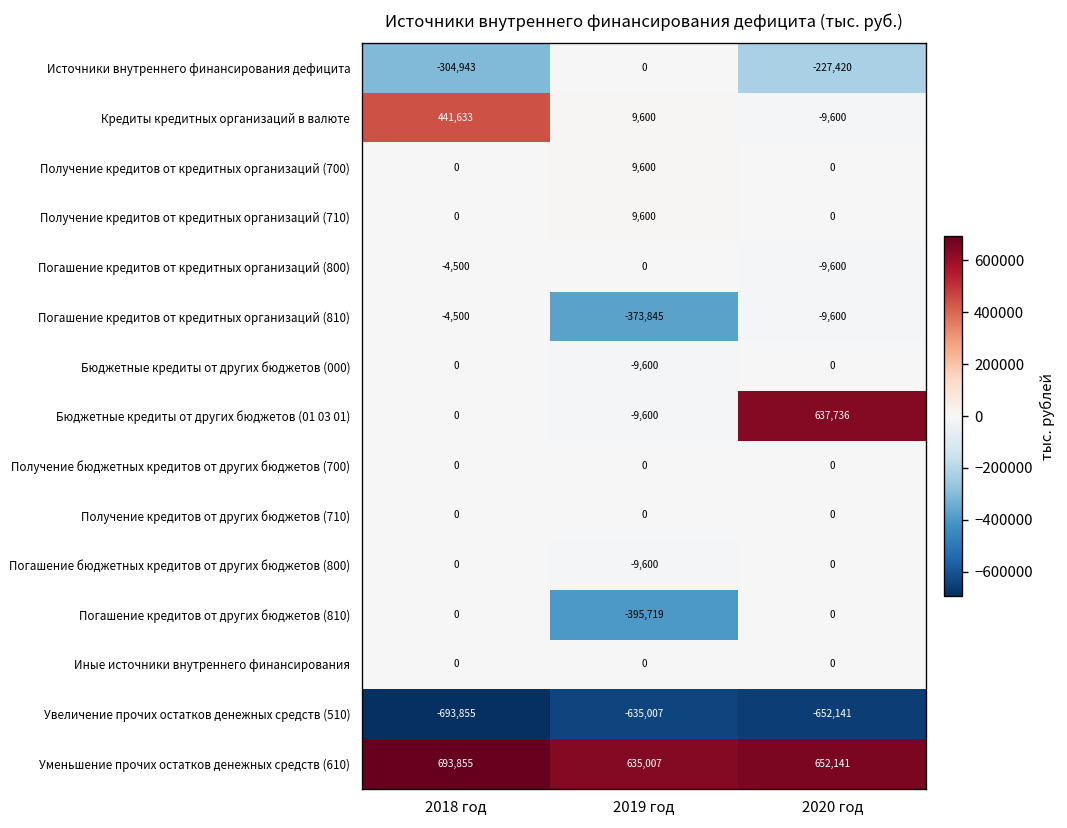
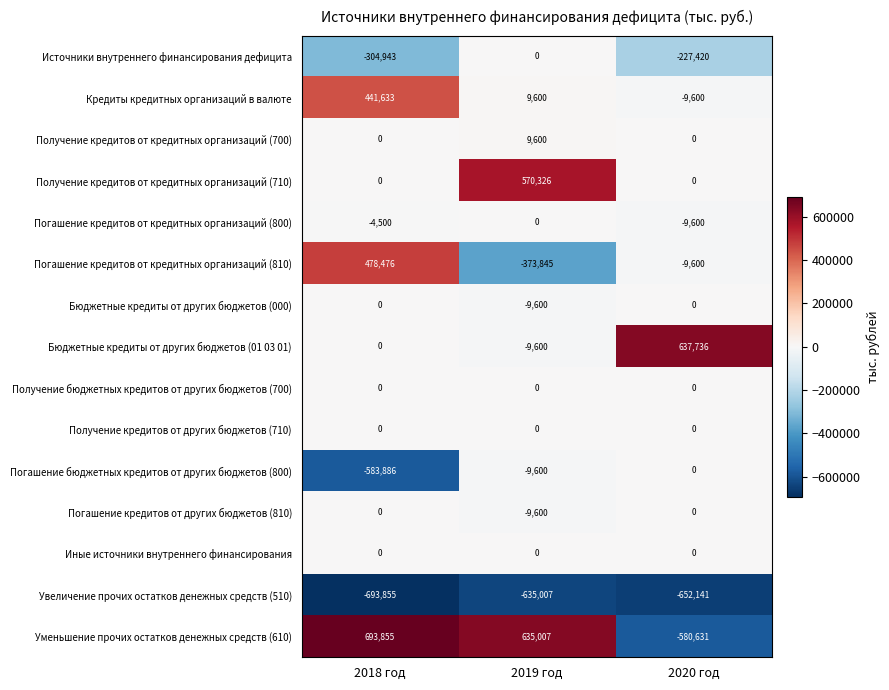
  {
    "Источники внутреннего финансирования дефицита": {
      "2018 год": "-304,943",
      "2019 год": "0",
      "2020 год": "-227,420"
    },
    "Кредиты кредитных организаций в валюте": {
      "2018 год": "441,633",
      "2019 год": "9,600",
      "2020 год": "-9,600"
    },
    "Получение кредитов от кредитных организаций (700)": {
      "2018 год": "0",
      "2019 год": "9,600",
      "2020 год": "0"
    },
    "Получение кредитов от кредитных организаций (710)": {
      "2018 год": "0",
-     "2019 год": "9,600",
+     "2019 год": "570,326",
      "2020 год": "0"
    },
    "Погашение кредитов от кредитных организаций (800)": {
      "2018 год": "-4,500",
      "2019 год": "0",
      "2020 год": "-9,600"
    },
    "Погашение кредитов от кредитных организаций (810)": {
-     "2018 год": "-4,500",
+     "2018 год": "478,476",
      "2019 год": "-373,845",
      "2020 год": "-9,600"
    },
    "Бюджетные кредиты от других бюджетов (000)": {
      "2018 год": "0",
      "2019 год": "-9,600",
      "2020 год": "0"
    },
    "Бюджетные кредиты от других бюджетов (01 03 01)": {
      "2018 год": "0",
      "2019 год": "-9,600",
      "2020 год": "637,736"
    },
    "Получение бюджетных кредитов от других бюджетов (700)": {
      "2018 год": "0",
      "2019 год": "0",
      "2020 год": "0"
    },
    "Получение кредитов от других бюджетов (710)": {
      "2018 год": "0",
      "2019 год": "0",
      "2020 год": "0"
    },
    "Погашение бюджетных кредитов от других бюджетов (800)": {
-     "2018 год": "0",
+     "2018 год": "-583,886",
      "2019 год": "-9,600",
      "2020 год": "0"
    },
    "Погашение кредитов от других бюджетов (810)": {
      "2018 год": "0",
-     "2019 год": "-395,719",
+     "2019 год": "-9,600",
      "2020 год": "0"
    },
    "Иные источники внутреннего финансирования": {
      "2018 год": "0",
      "2019 год": "0",
      "2020 год": "0"
    },
    "Увеличение прочих остатков денежных средств (510)": {
      "2018 год": "-693,855",
      "2019 год": "-635,007",
      "2020 год": "-652,141"
    },
    "Уменьшение прочих остатков денежных средств (610)": {
      "2018 год": "693,855",
      "2019 год": "635,007",
-     "2020 год": "652,141"
+     "2020 год": "-580,631"
    }
  }
